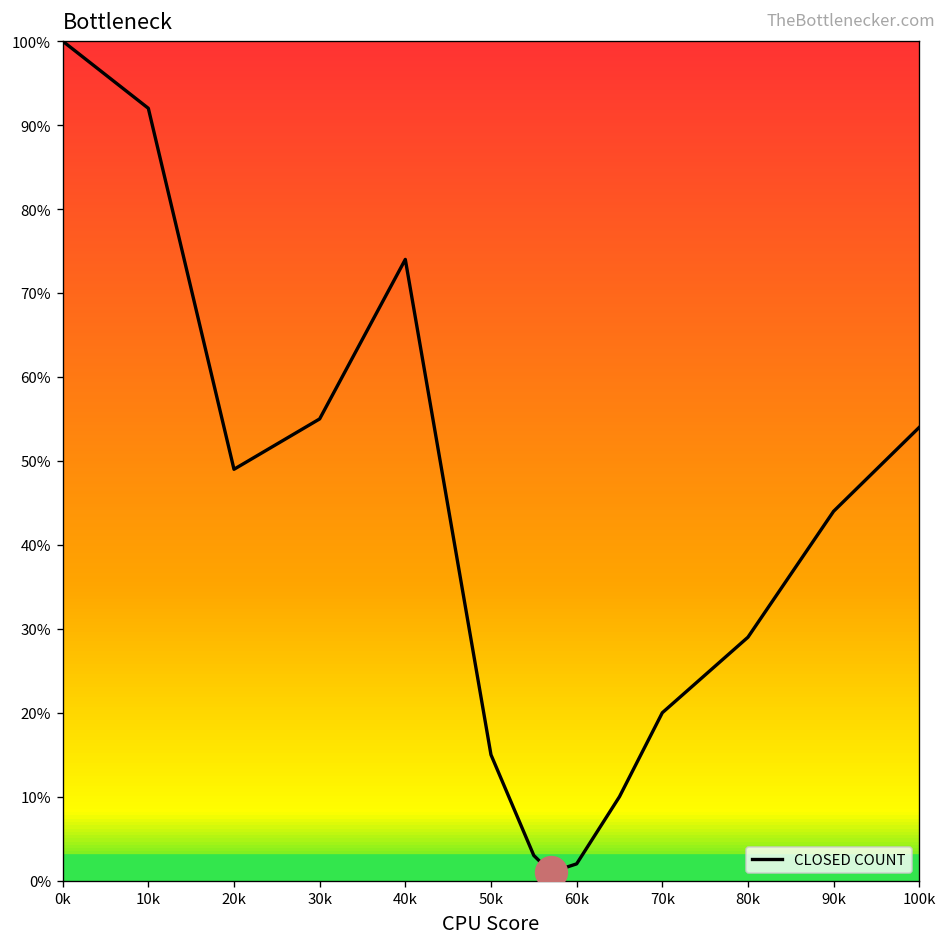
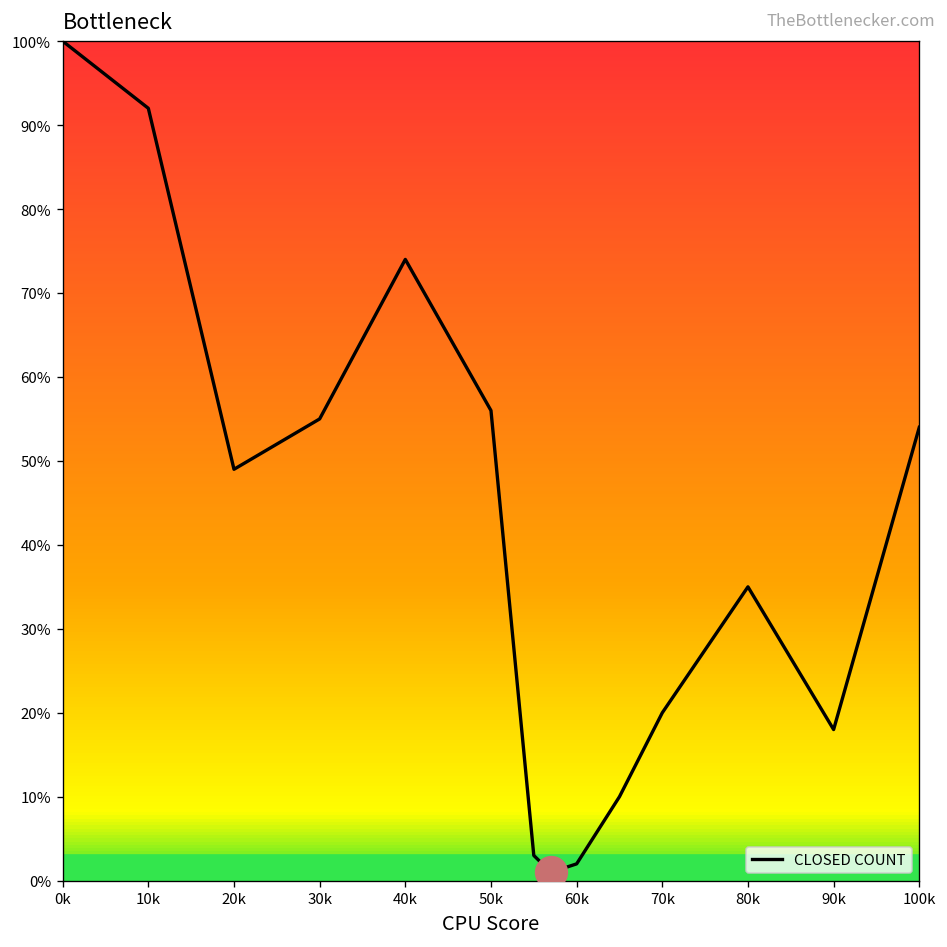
  {
    "CLOSED COUNT": {
      "0k": "100%",
      "10k": "92%",
      "20k": "49%",
      "30k": "55%",
      "40k": "74%",
-     "50k": "15%",
+     "50k": "56%",
      "70k": "20%",
-     "80k": "29%",
-     "90k": "44%",
+     "80k": "35%",
+     "90k": "18%",
      "100k": "54%"
    }
  }
